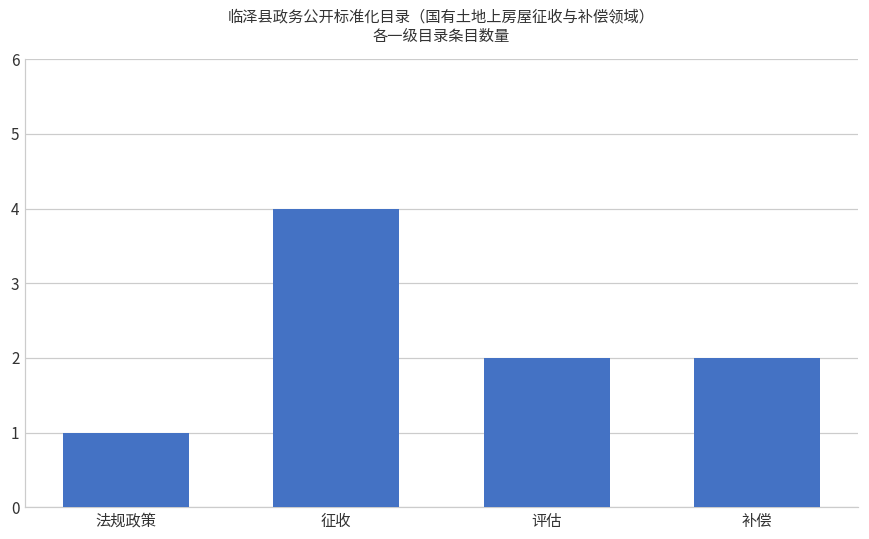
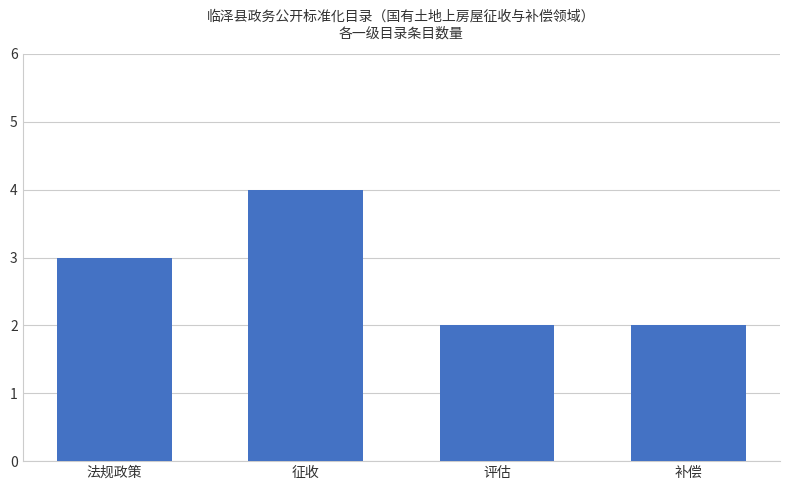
  {
-   "法规政策": 1,
+   "法规政策": 3,
    "征收": 4,
    "评估": 2,
    "补偿": 2
  }
